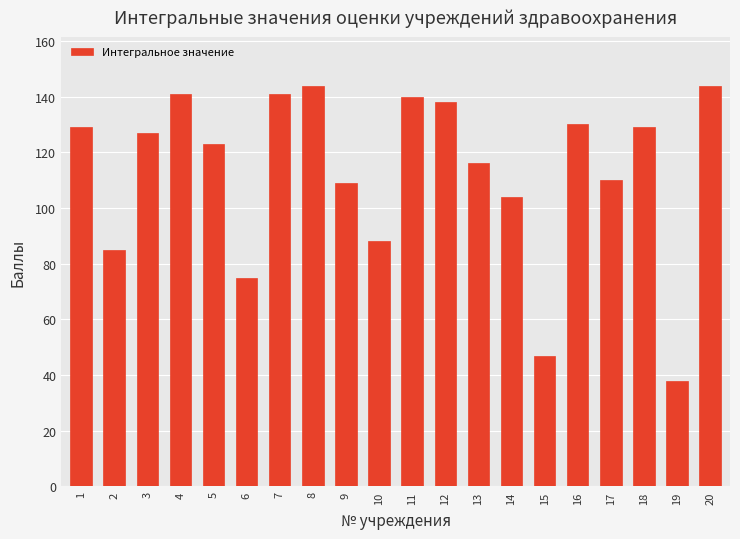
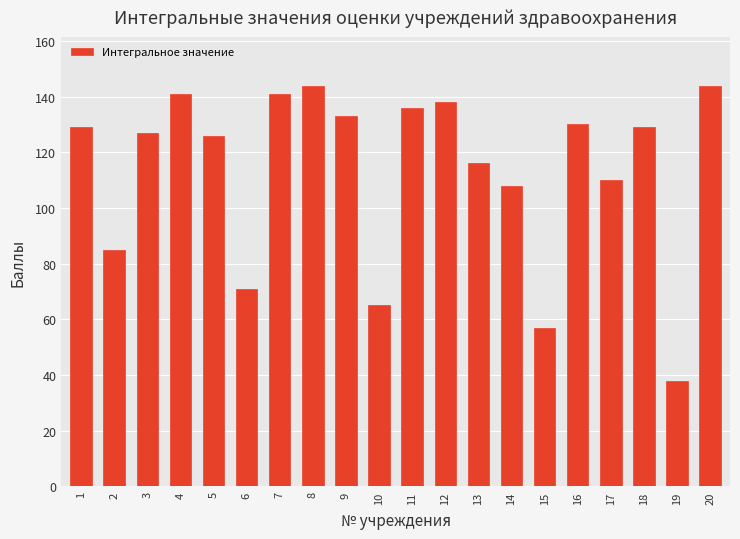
  {
    "1": 129,
    "2": 85,
    "3": 127,
    "4": 141,
-   "5": 123,
-   "6": 75,
+   "5": 126,
+   "6": 71,
    "7": 141,
    "8": 144,
-   "9": 109,
-   "10": 88,
-   "11": 140,
+   "9": 133,
+   "10": 65,
+   "11": 136,
    "12": 138,
    "13": 116,
-   "14": 104,
-   "15": 47,
+   "14": 108,
+   "15": 57,
    "16": 130,
    "17": 110,
    "18": 129,
    "19": 38,
    "20": 144
  }
